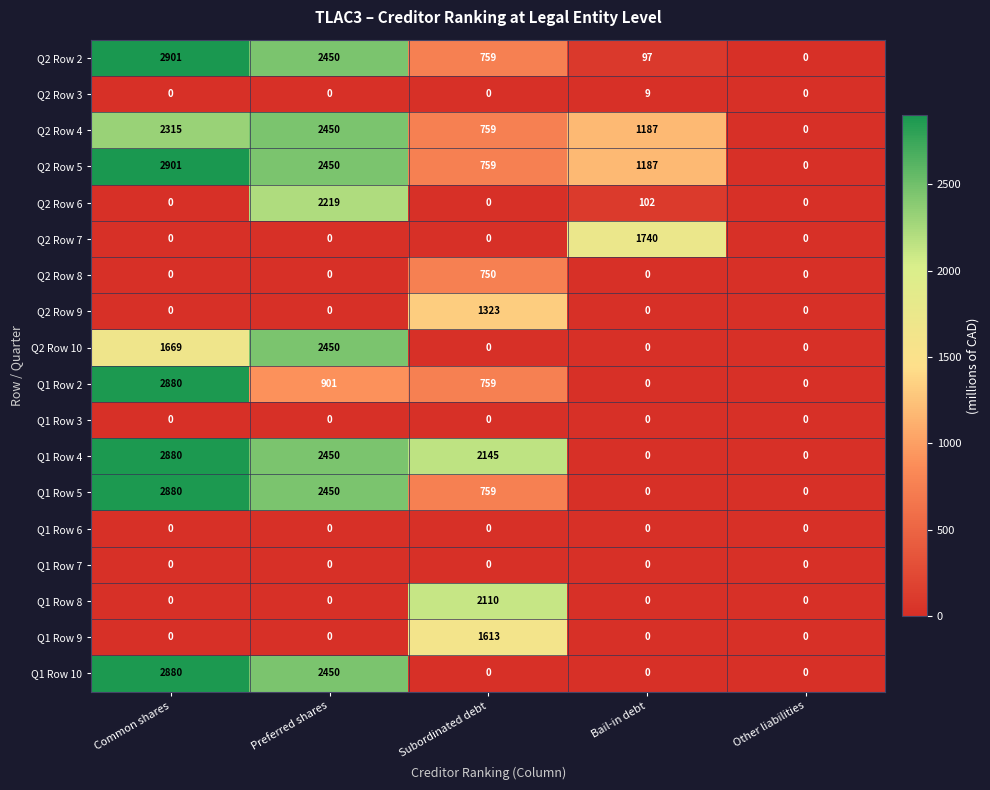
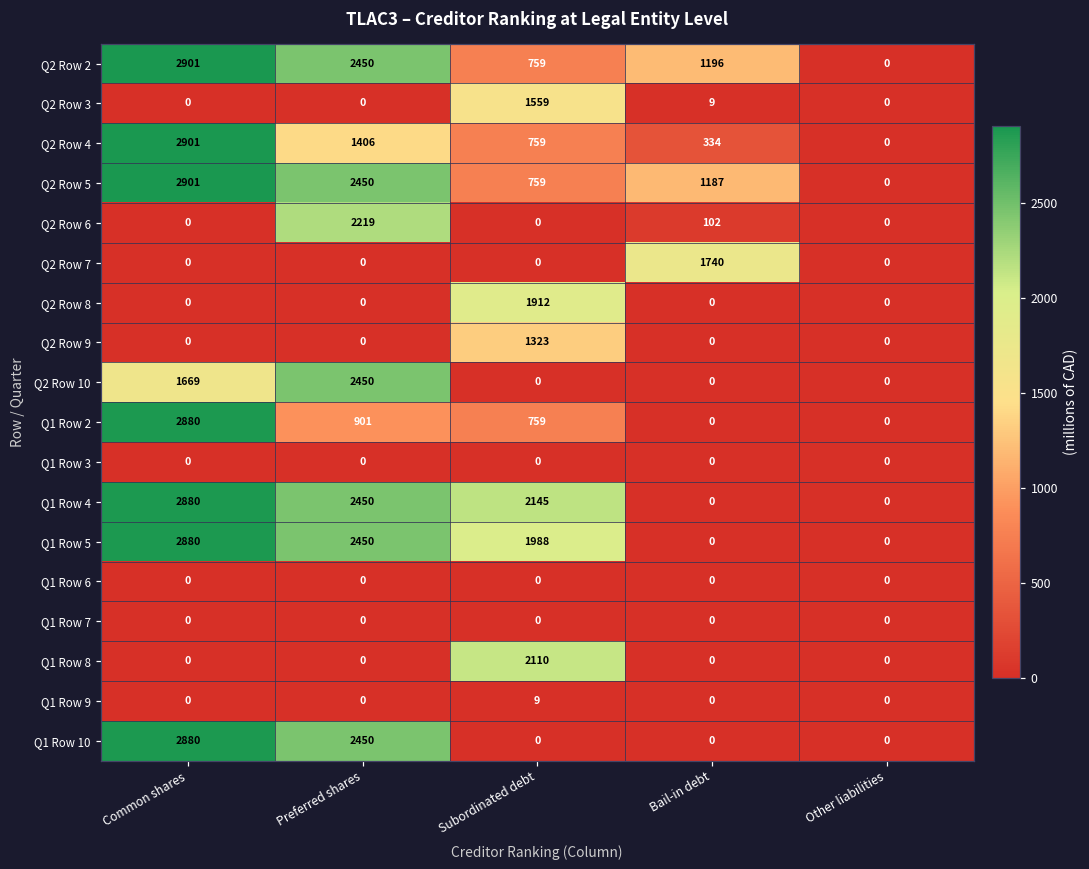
  {
    "Q2 Row 2": {
      "Common shares": 2901,
      "Preferred shares": 2450,
      "Subordinated debt": 759,
-     "Bail-in debt": 97,
+     "Bail-in debt": 1196,
      "Other liabilities": 0
    },
    "Q2 Row 3": {
      "Common shares": 0,
      "Preferred shares": 0,
-     "Subordinated debt": 0,
+     "Subordinated debt": 1559,
      "Bail-in debt": 9,
      "Other liabilities": 0
    },
    "Q2 Row 4": {
-     "Common shares": 2315,
-     "Preferred shares": 2450,
+     "Common shares": 2901,
+     "Preferred shares": 1406,
      "Subordinated debt": 759,
-     "Bail-in debt": 1187,
+     "Bail-in debt": 334,
      "Other liabilities": 0
    },
    "Q2 Row 5": {
      "Common shares": 2901,
      "Preferred shares": 2450,
      "Subordinated debt": 759,
      "Bail-in debt": 1187,
      "Other liabilities": 0
    },
    "Q2 Row 6": {
      "Common shares": 0,
      "Preferred shares": 2219,
      "Subordinated debt": 0,
      "Bail-in debt": 102,
      "Other liabilities": 0
    },
    "Q2 Row 7": {
      "Common shares": 0,
      "Preferred shares": 0,
      "Subordinated debt": 0,
      "Bail-in debt": 1740,
      "Other liabilities": 0
    },
    "Q2 Row 8": {
      "Common shares": 0,
      "Preferred shares": 0,
-     "Subordinated debt": 750,
+     "Subordinated debt": 1912,
      "Bail-in debt": 0,
      "Other liabilities": 0
    },
    "Q2 Row 9": {
      "Common shares": 0,
      "Preferred shares": 0,
      "Subordinated debt": 1323,
      "Bail-in debt": 0,
      "Other liabilities": 0
    },
    "Q2 Row 10": {
      "Common shares": 1669,
      "Preferred shares": 2450,
      "Subordinated debt": 0,
      "Bail-in debt": 0,
      "Other liabilities": 0
    },
    "Q1 Row 2": {
      "Common shares": 2880,
      "Preferred shares": 901,
      "Subordinated debt": 759,
      "Bail-in debt": 0,
      "Other liabilities": 0
    },
    "Q1 Row 3": {
      "Common shares": 0,
      "Preferred shares": 0,
      "Subordinated debt": 0,
      "Bail-in debt": 0,
      "Other liabilities": 0
    },
    "Q1 Row 4": {
      "Common shares": 2880,
      "Preferred shares": 2450,
      "Subordinated debt": 2145,
      "Bail-in debt": 0,
      "Other liabilities": 0
    },
    "Q1 Row 5": {
      "Common shares": 2880,
      "Preferred shares": 2450,
-     "Subordinated debt": 759,
+     "Subordinated debt": 1988,
      "Bail-in debt": 0,
      "Other liabilities": 0
    },
    "Q1 Row 6": {
      "Common shares": 0,
      "Preferred shares": 0,
      "Subordinated debt": 0,
      "Bail-in debt": 0,
      "Other liabilities": 0
    },
    "Q1 Row 7": {
      "Common shares": 0,
      "Preferred shares": 0,
      "Subordinated debt": 0,
      "Bail-in debt": 0,
      "Other liabilities": 0
    },
    "Q1 Row 8": {
      "Common shares": 0,
      "Preferred shares": 0,
      "Subordinated debt": 2110,
      "Bail-in debt": 0,
      "Other liabilities": 0
    },
    "Q1 Row 9": {
      "Common shares": 0,
      "Preferred shares": 0,
-     "Subordinated debt": 1613,
+     "Subordinated debt": 9,
      "Bail-in debt": 0,
      "Other liabilities": 0
    },
    "Q1 Row 10": {
      "Common shares": 2880,
      "Preferred shares": 2450,
      "Subordinated debt": 0,
      "Bail-in debt": 0,
      "Other liabilities": 0
    }
  }
